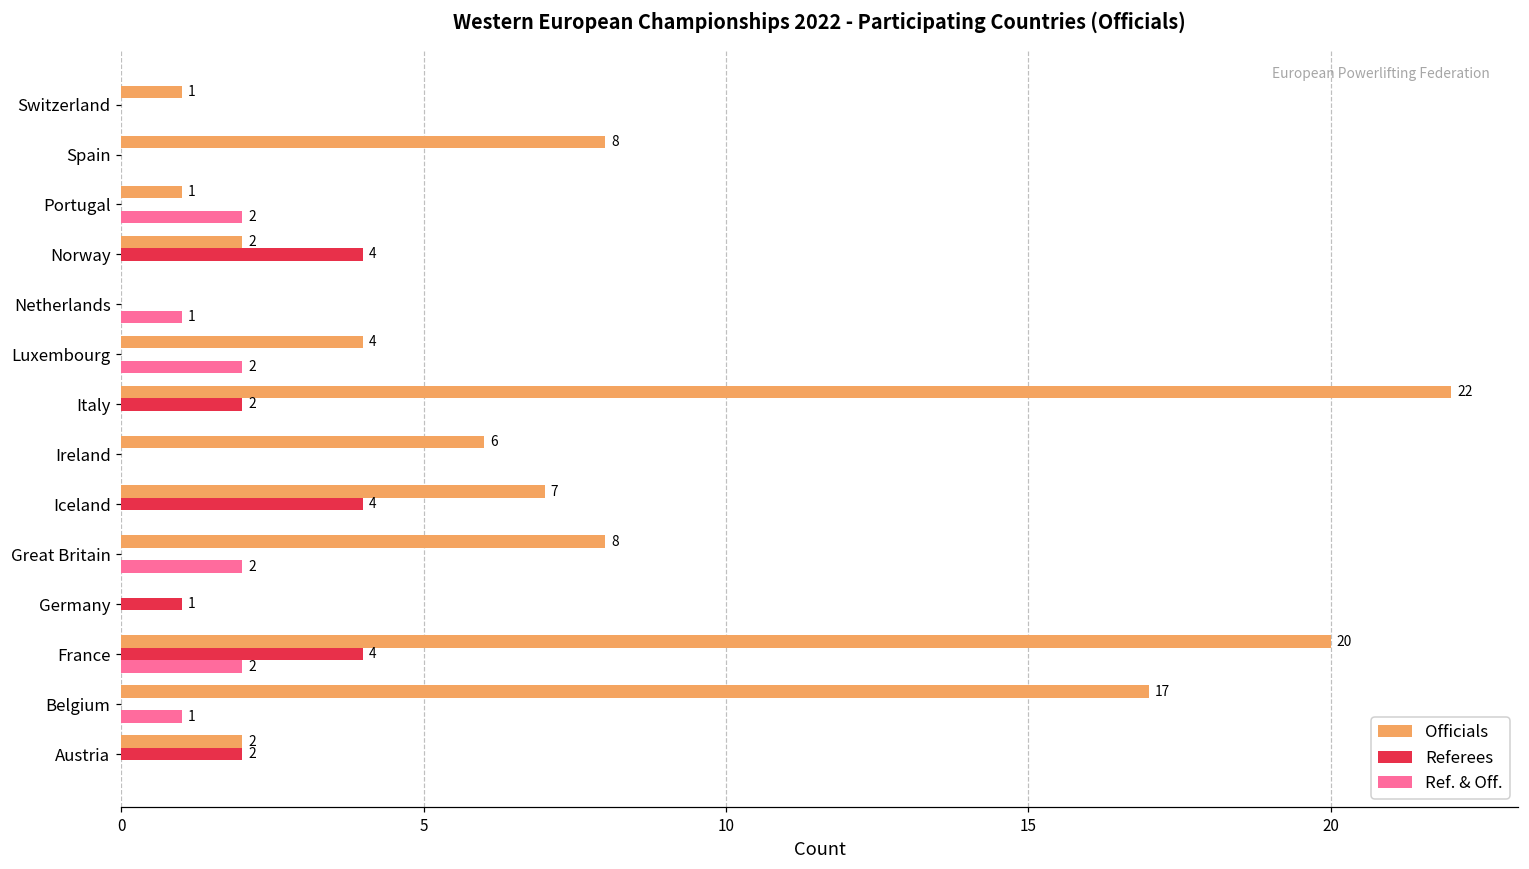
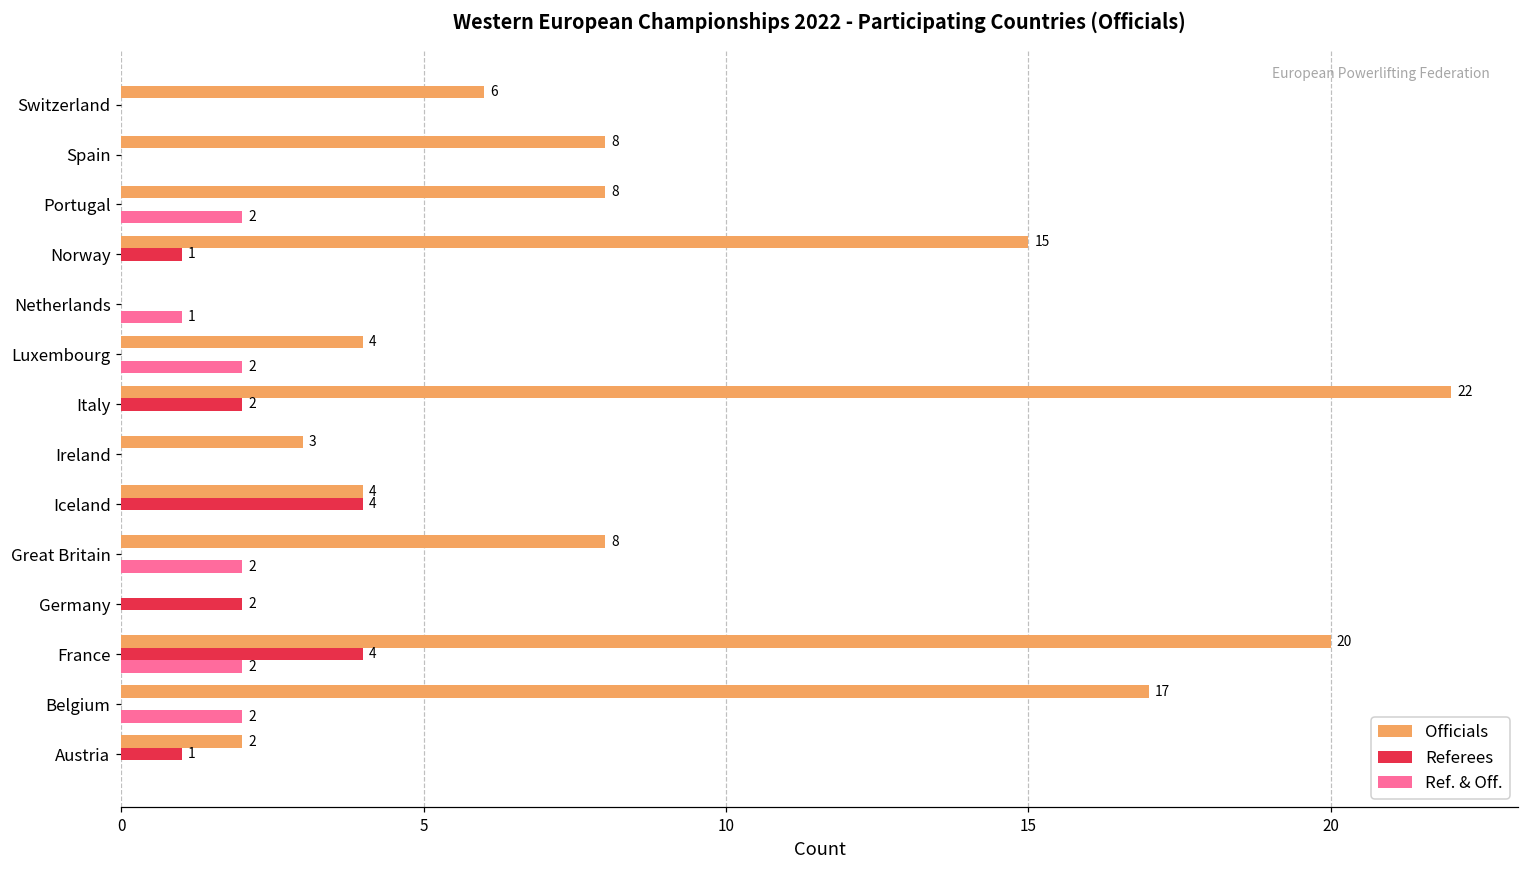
  {
    "Officials": {
-     "Switzerland": 1,
+     "Switzerland": 6,
      "Spain": 8,
-     "Portugal": 1,
-     "Norway": 2,
+     "Portugal": 8,
+     "Norway": 15,
      "Luxembourg": 4,
      "Italy": 22,
-     "Ireland": 6,
-     "Iceland": 7,
+     "Ireland": 3,
+     "Iceland": 4,
      "Great Britain": 8,
      "France": 20,
      "Belgium": 17,
      "Austria": 2
    },
    "Referees": {
-     "Norway": 4,
+     "Norway": 1,
      "Italy": 2,
      "Iceland": 4,
-     "Germany": 1,
+     "Germany": 2,
      "France": 4,
-     "Austria": 2
+     "Austria": 1
    },
    "Ref. & Off.": {
      "Portugal": 2,
      "Netherlands": 1,
      "Luxembourg": 2,
      "Great Britain": 2,
      "France": 2,
-     "Belgium": 1
+     "Belgium": 2
    }
  }
